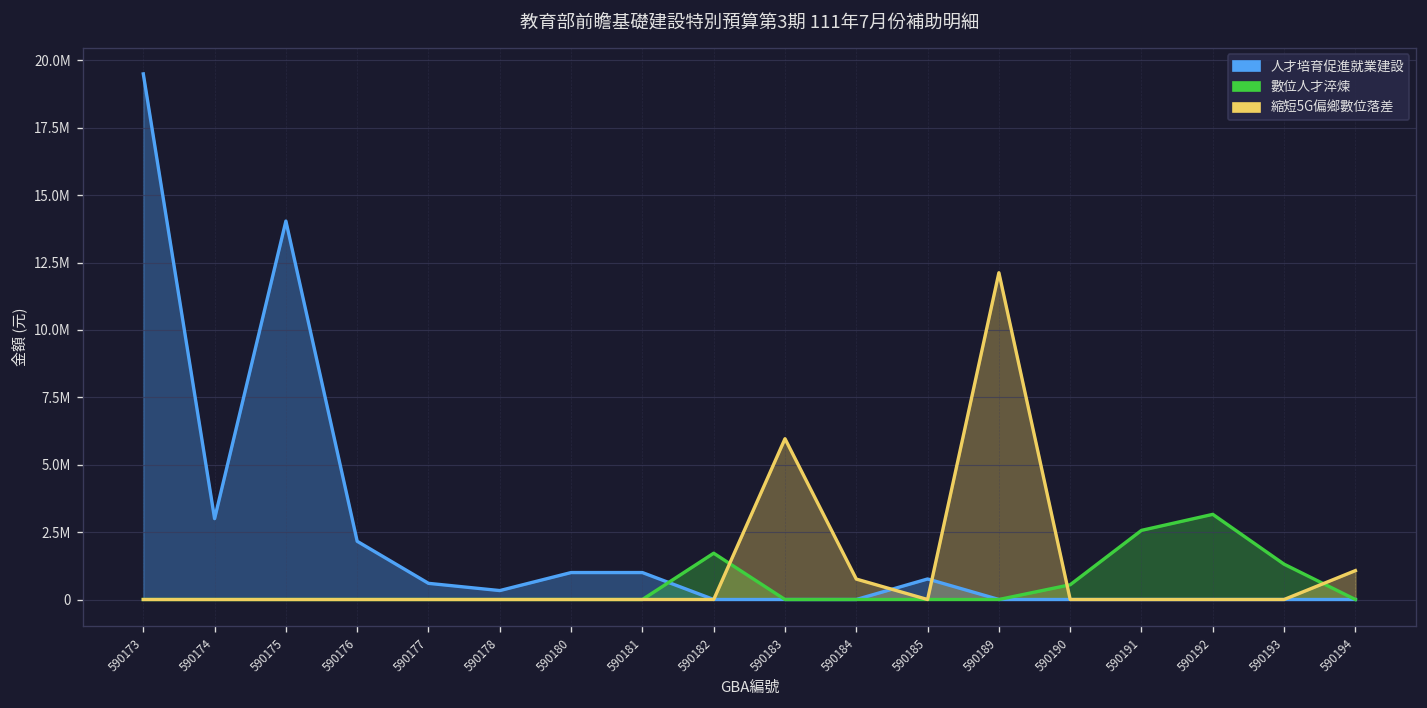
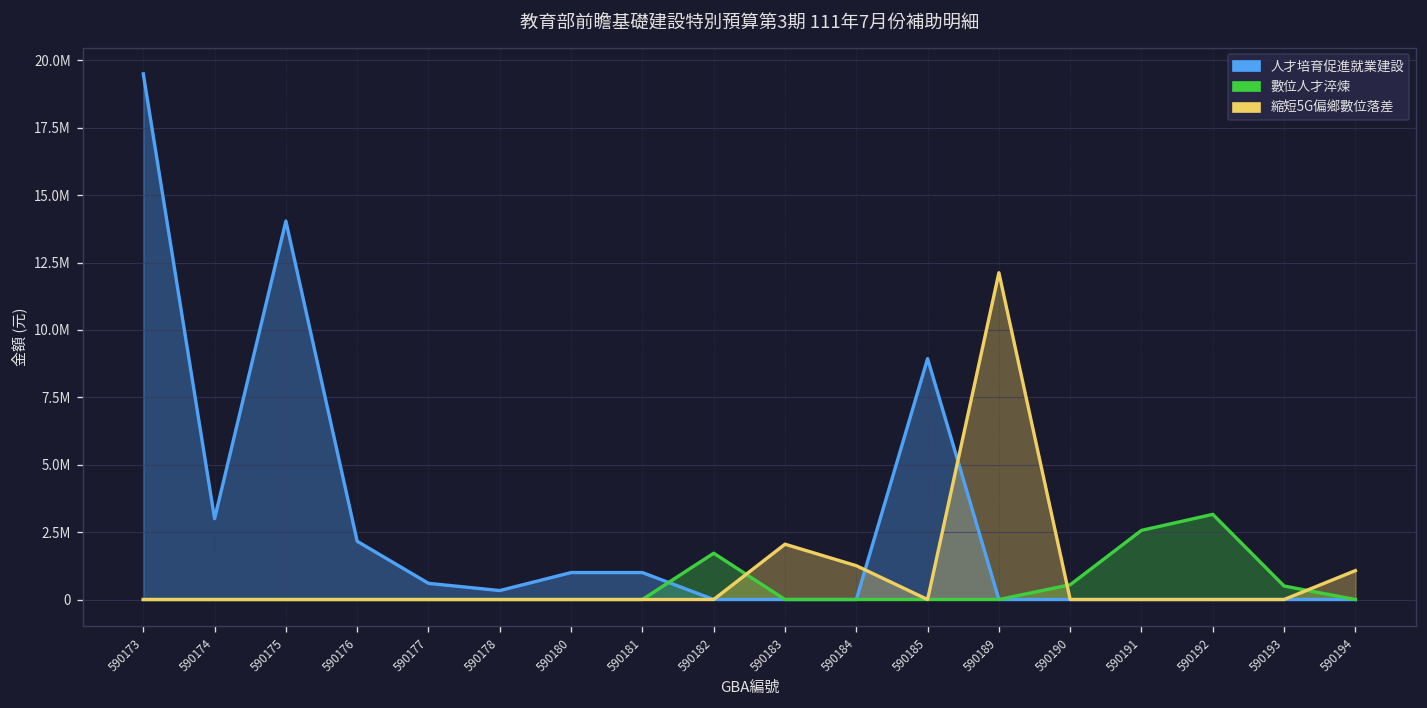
  {
    "人才培育促進就業建設": {
      "590173": 19500000,
      "590174": 3000000,
      "590175": 14000000,
      "590176": 2200000,
      "590177": 600000,
      "590178": 300000,
      "590180": 1000000,
      "590181": 1000000,
-     "590185": 800000
+     "590185": 8900000
    },
    "數位人才淬煉": {
      "590182": 1700000,
      "590190": 500000,
      "590191": 2600000,
      "590192": 3200000,
-     "590193": 1300000
+     "590193": 500000
    },
    "縮短5G偏鄉數位落差": {
-     "590183": 6000000,
-     "590184": 800000,
+     "590183": 2100000,
+     "590184": 1300000,
      "590189": 12100000,
      "590194": 1100000
    }
  }
